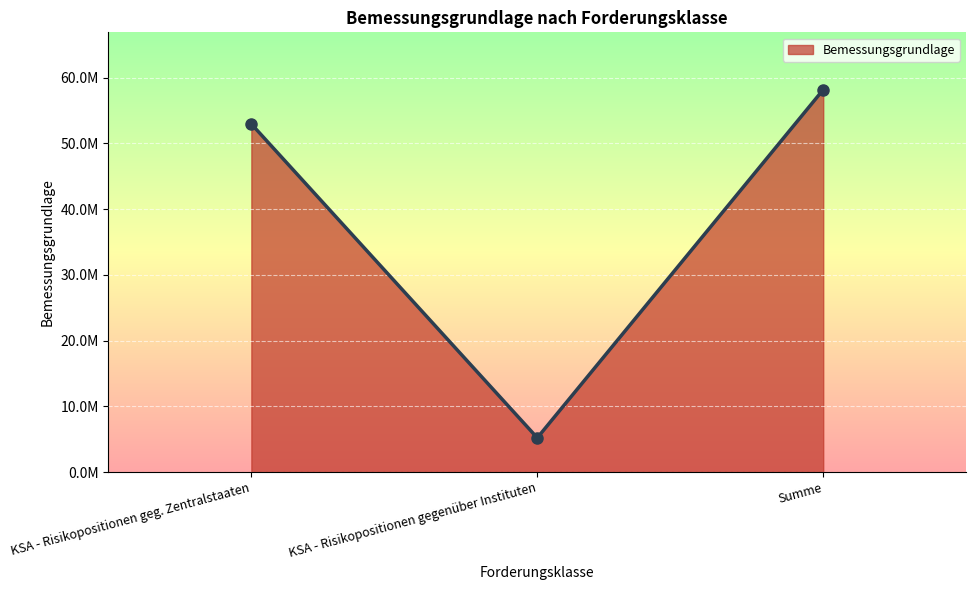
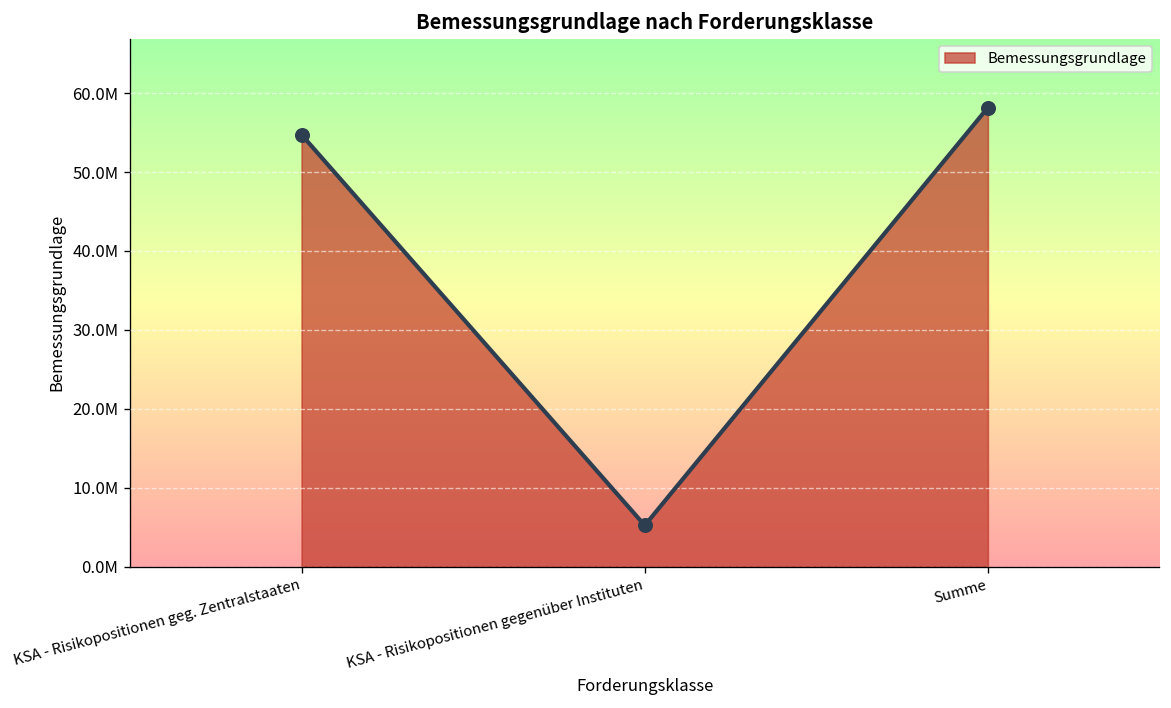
  {
-   "KSA - Risikopositionen geg. Zentralstaaten": 53000000,
+   "KSA - Risikopositionen geg. Zentralstaaten": 55000000,
    "KSA - Risikopositionen gegenüber Instituten": 5000000,
    "Summe": 58000000
  }
